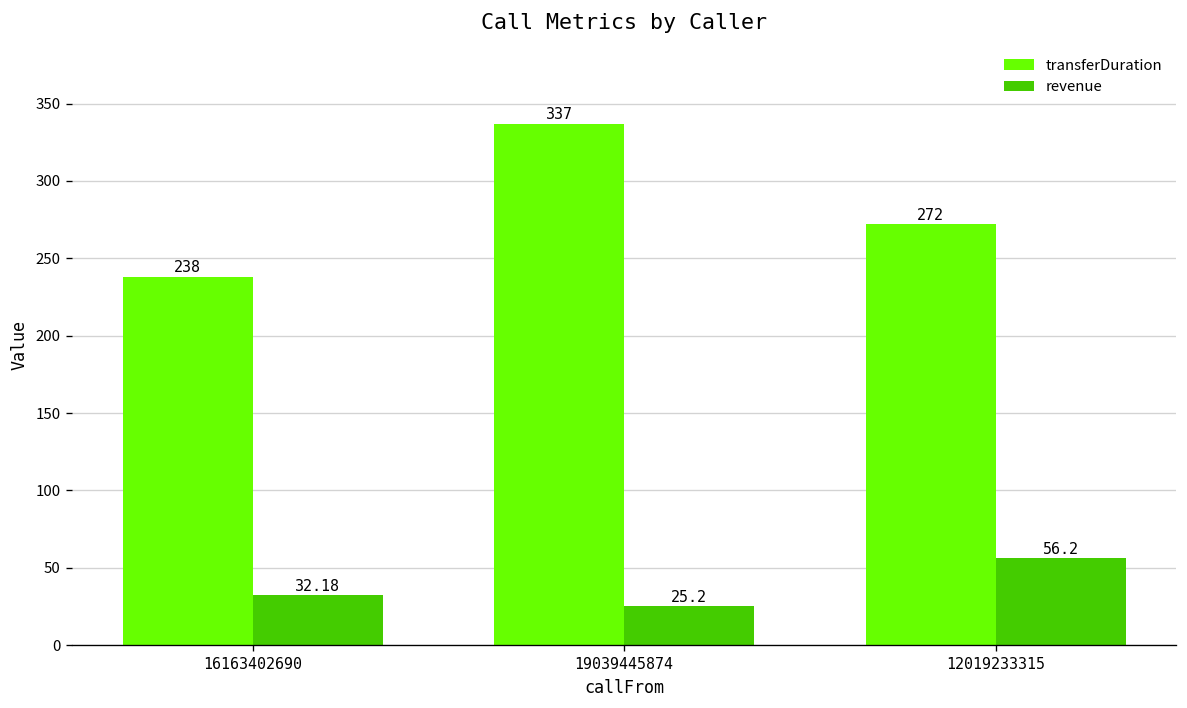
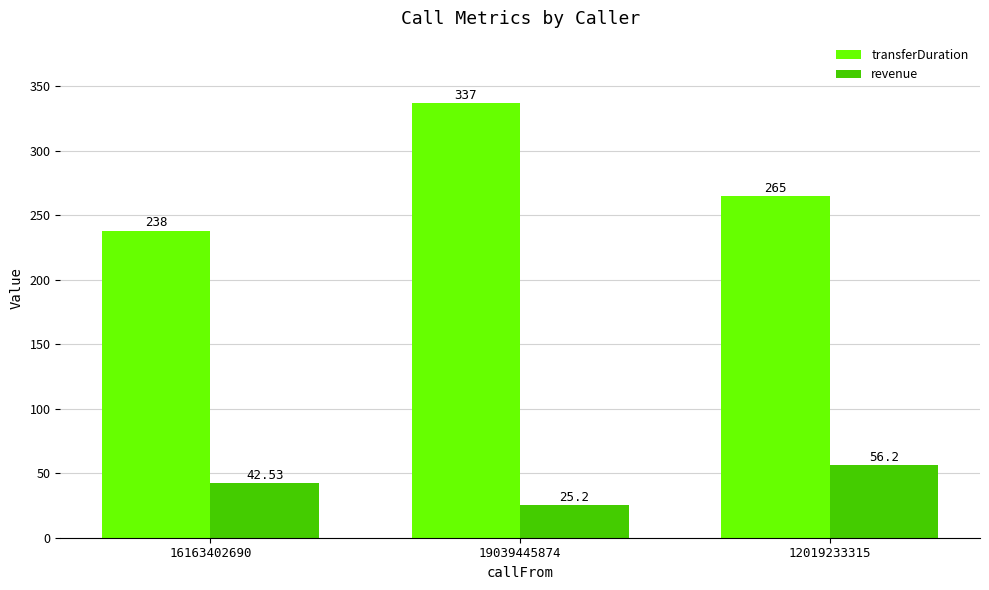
  {
    "transferDuration": {
      "16163402690": 238,
      "19039445874": 337,
-     "12019233315": 272
+     "12019233315": 265
    },
    "revenue": {
-     "16163402690": 32.18,
+     "16163402690": 42.53,
      "19039445874": 25.2,
      "12019233315": 56.2
    }
  }
